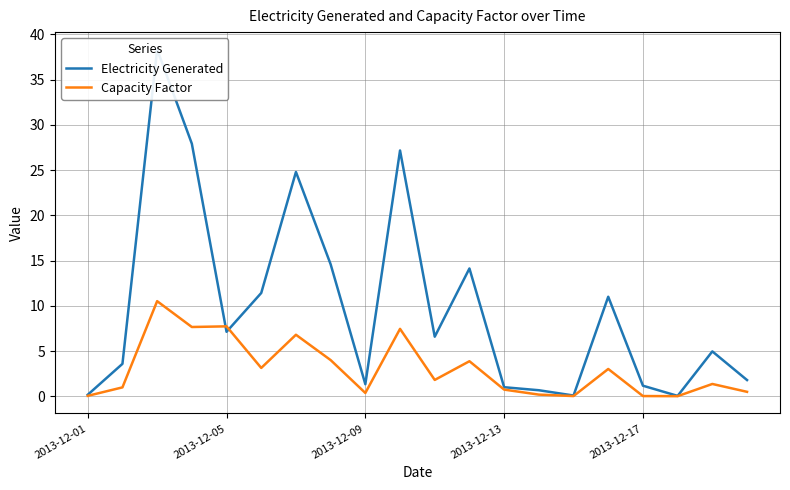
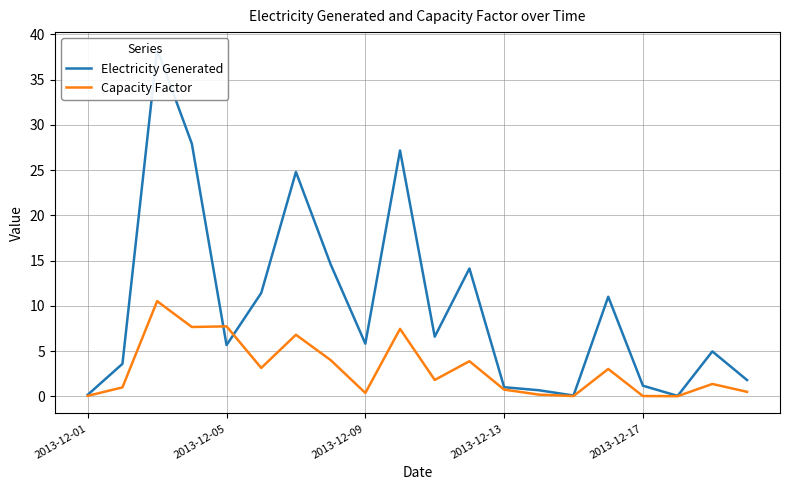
  {
    "Electricity Generated": {
-     "2013-12-05": 7,
-     "2013-12-09": 1,
+     "2013-12-05": 6,
+     "2013-12-09": 6,
      "2013-12-17": 1
    },
    "Capacity Factor": {
      "2013-12-05": 8,
      "2013-12-09": 0,
      "2013-12-17": 0
    }
  }
